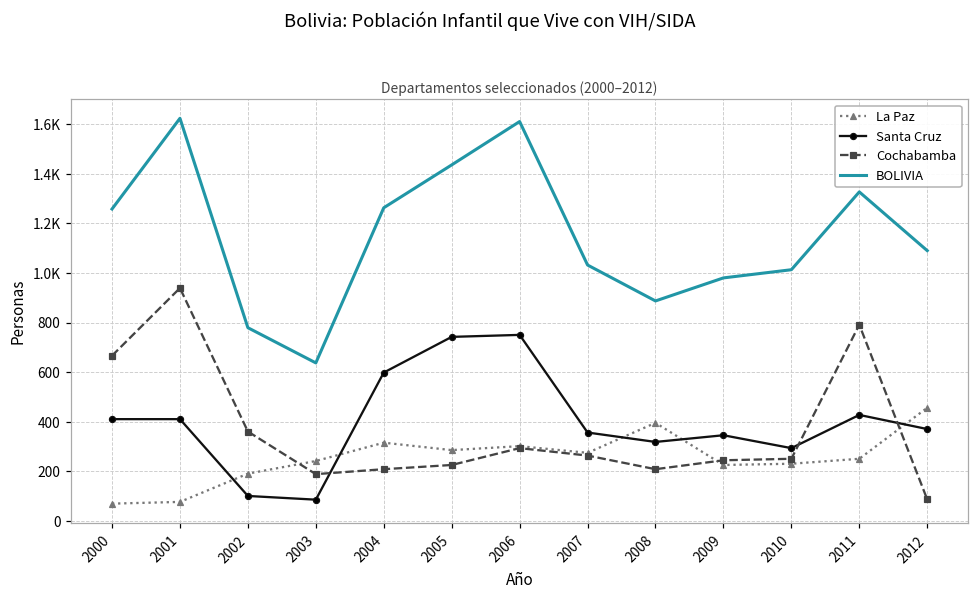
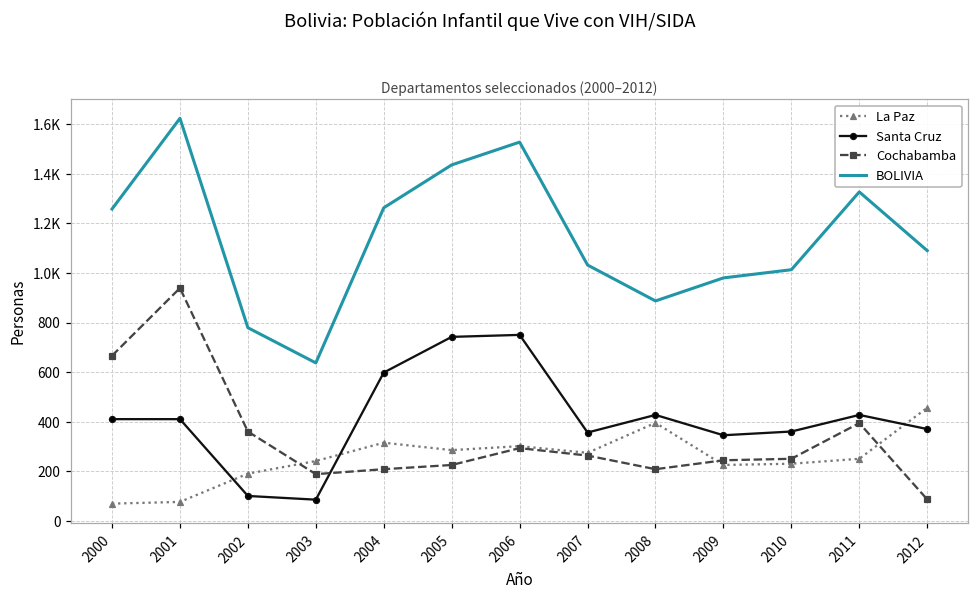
  {
    "La Paz": {
      "2000": 70,
      "2001": 80,
      "2002": 190,
      "2003": 240,
      "2004": 320,
      "2005": 290,
      "2008": 400,
      "2009": 230,
      "2010": 230,
      "2011": 250,
      "2012": 460
    },
    "Santa Cruz": {
      "2000": 410,
      "2001": 410,
      "2002": 100,
      "2003": 90,
      "2004": 600,
      "2005": 740,
      "2006": 750,
      "2007": 360,
-     "2008": 320,
+     "2008": 430,
      "2009": 350,
-     "2010": 290,
+     "2010": 360,
      "2011": 430,
      "2012": 370
    },
    "Cochabamba": {
      "2000": 670,
      "2001": 940,
      "2002": 360,
      "2003": 190,
      "2004": 210,
      "2005": 230,
      "2008": 210,
      "2009": 240,
      "2010": 250,
-     "2011": 790,
+     "2011": 390,
      "2012": 90
    },
    "BOLIVIA": {
      "2000": 1260,
      "2001": 1620,
      "2002": 780,
      "2003": 640,
      "2004": 1260,
      "2005": 1440,
-     "2006": 1610,
+     "2006": 1530,
      "2007": 1030,
      "2008": 890,
      "2009": 980,
      "2010": 1010,
      "2012": 1090
    }
  }
